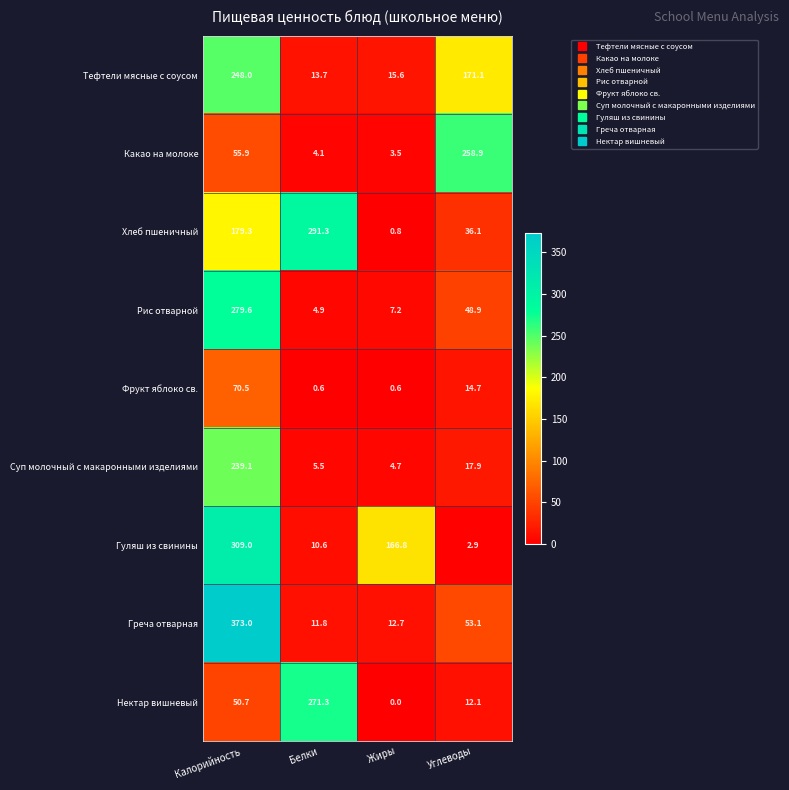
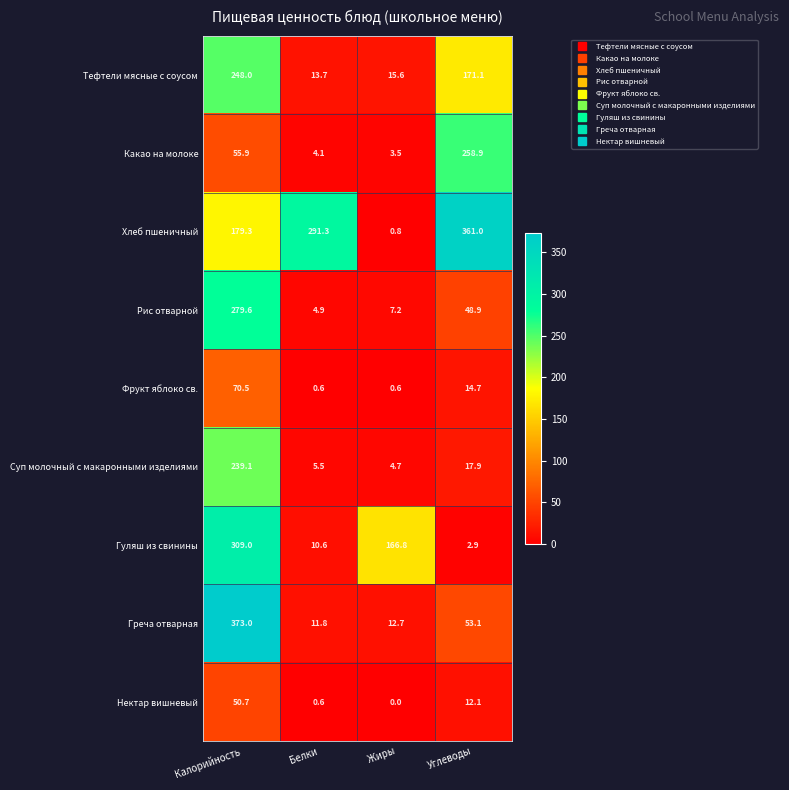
  {
    "Тефтели мясные с соусом": {
      "Калорийность": 248.0,
      "Белки": 13.7,
      "Жиры": 15.6,
      "Углеводы": 171.1
    },
    "Какао на молоке": {
      "Калорийность": 55.9,
      "Белки": 4.1,
      "Жиры": 3.5,
      "Углеводы": 258.9
    },
    "Хлеб пшеничный": {
      "Калорийность": 179.3,
      "Белки": 291.3,
      "Жиры": 0.8,
-     "Углеводы": 36.1
+     "Углеводы": 361.0
    },
    "Рис отварной": {
      "Калорийность": 279.6,
      "Белки": 4.9,
      "Жиры": 7.2,
      "Углеводы": 48.9
    },
    "Фрукт яблоко св.": {
      "Калорийность": 70.5,
      "Белки": 0.6,
      "Жиры": 0.6,
      "Углеводы": 14.7
    },
    "Суп молочный с макаронными изделиями": {
      "Калорийность": 239.1,
      "Белки": 5.5,
      "Жиры": 4.7,
      "Углеводы": 17.9
    },
    "Гуляш из свинины": {
      "Калорийность": 309.0,
      "Белки": 10.6,
      "Жиры": 166.8,
      "Углеводы": 2.9
    },
    "Греча отварная": {
      "Калорийность": 373.0,
      "Белки": 11.8,
      "Жиры": 12.7,
      "Углеводы": 53.1
    },
    "Нектар вишневый": {
      "Калорийность": 50.7,
-     "Белки": 271.3,
+     "Белки": 0.6,
      "Жиры": 0.0,
      "Углеводы": 12.1
    }
  }
